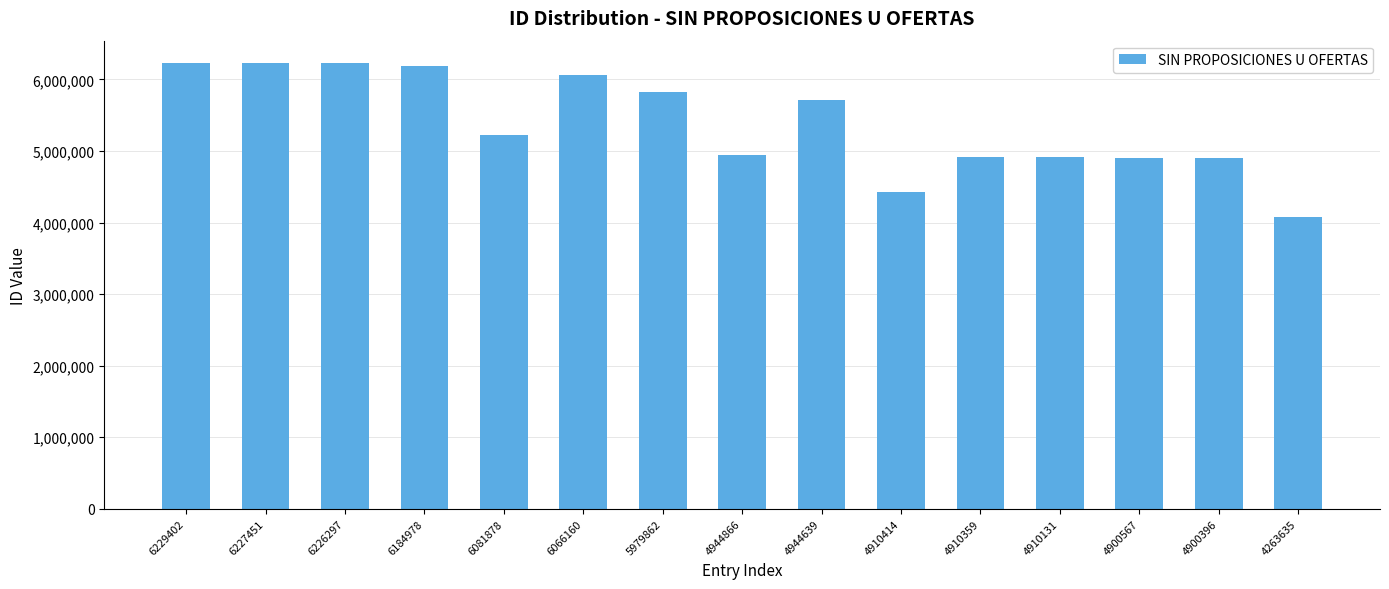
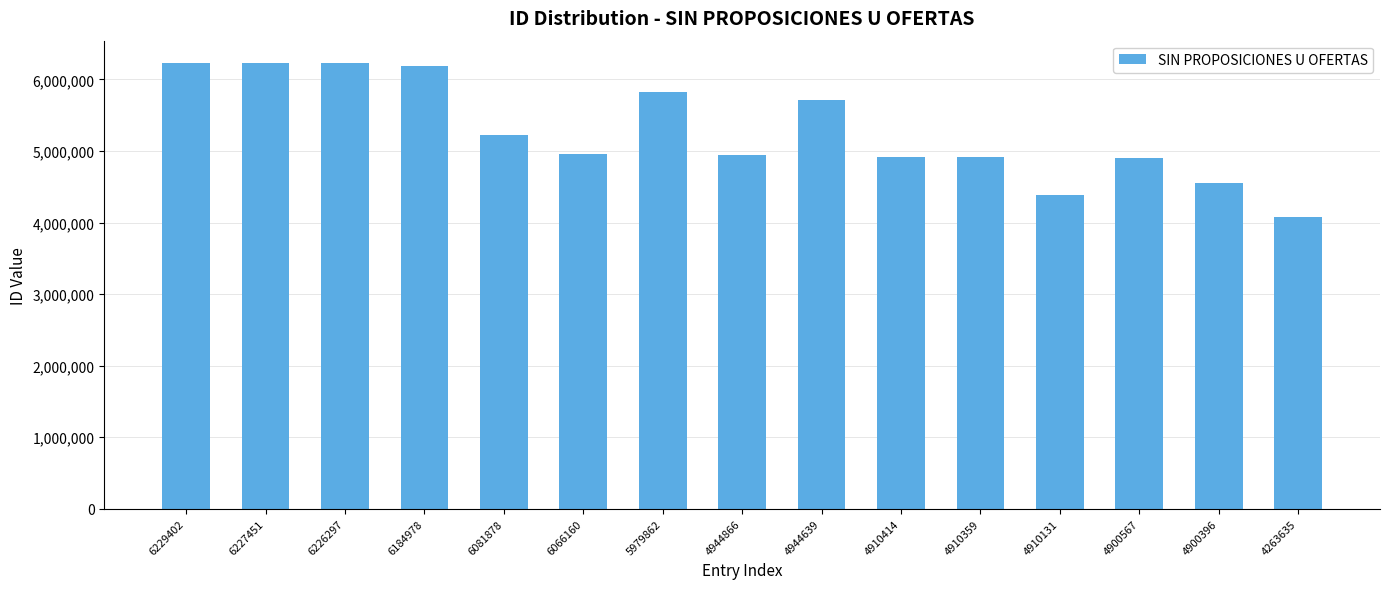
  {
    "6229402": "6,200,000",
    "6227451": "6,200,000",
    "6226297": "6,200,000",
    "6184978": "6,200,000",
    "6081878": "5,200,000",
-   "6066160": "6,100,000",
+   "6066160": "5,000,000",
    "5979862": "5,800,000",
    "4944866": "4,900,000",
    "4944639": "5,700,000",
-   "4910414": "4,400,000",
+   "4910414": "4,900,000",
    "4910359": "4,900,000",
-   "4910131": "4,900,000",
+   "4910131": "4,400,000",
    "4900567": "4,900,000",
-   "4900396": "4,900,000",
+   "4900396": "4,600,000",
    "4263635": "4,100,000"
  }
